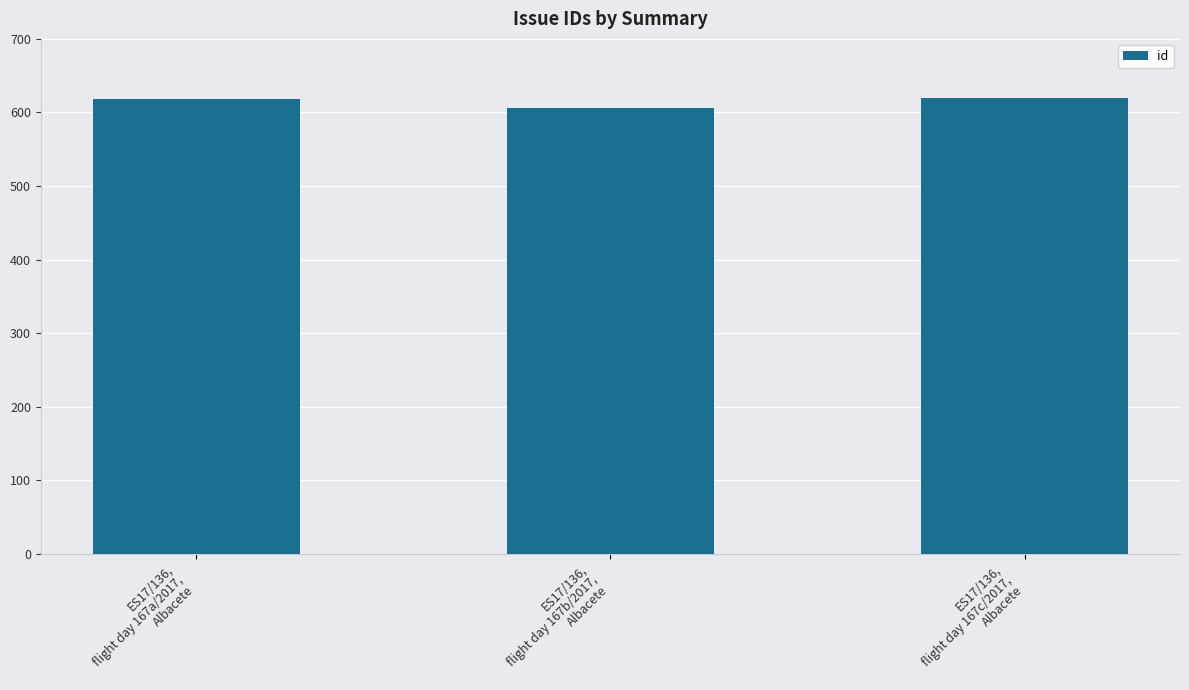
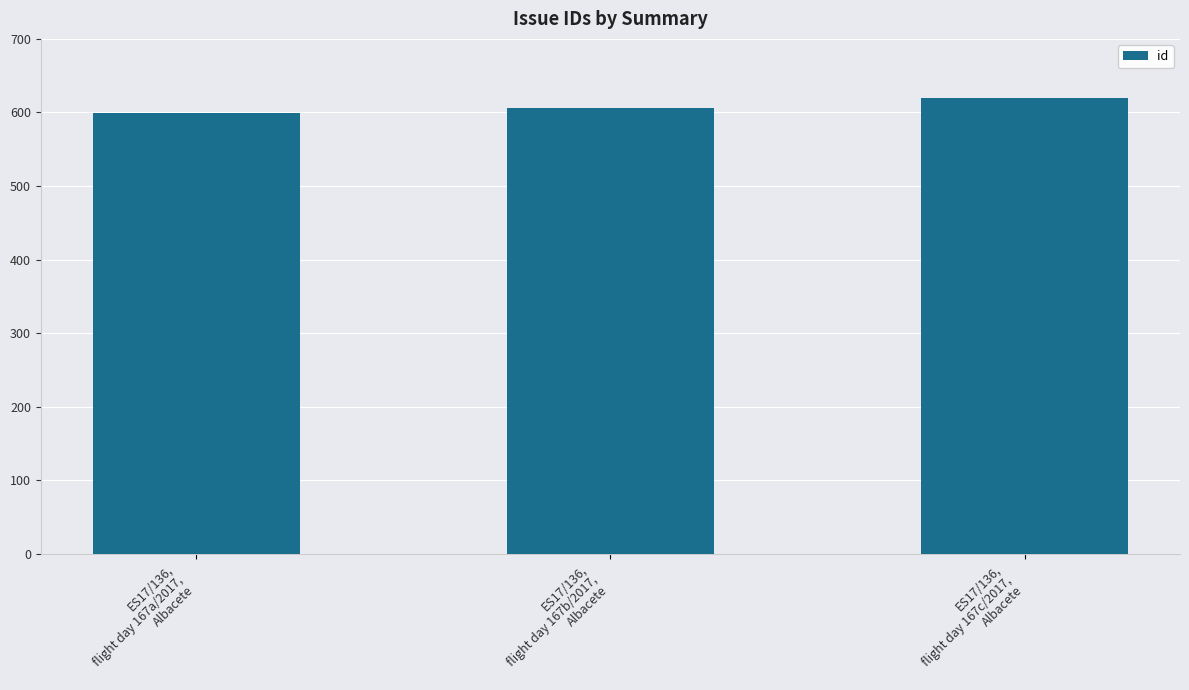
  {
-   "ES17/136, flight day 167a/2017, Albacete": 620,
+   "ES17/136, flight day 167a/2017, Albacete": 600,
    "ES17/136, flight day 167b/2017, Albacete": 610,
    "ES17/136, flight day 167c/2017, Albacete": 620
  }
